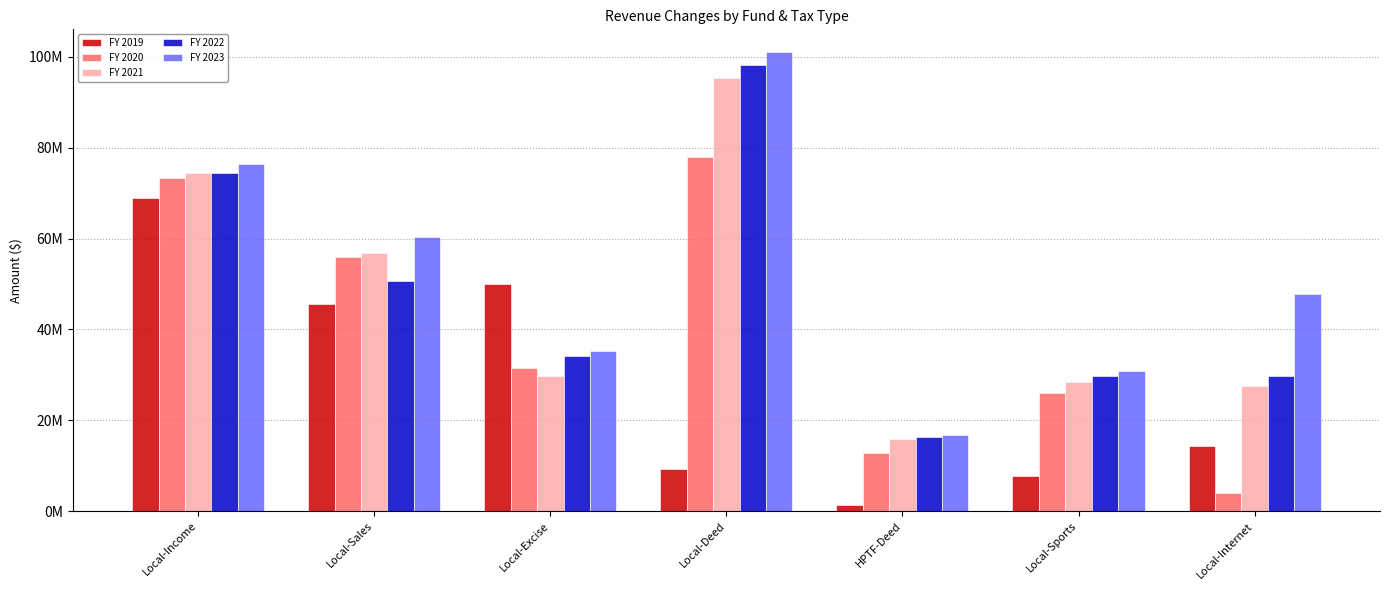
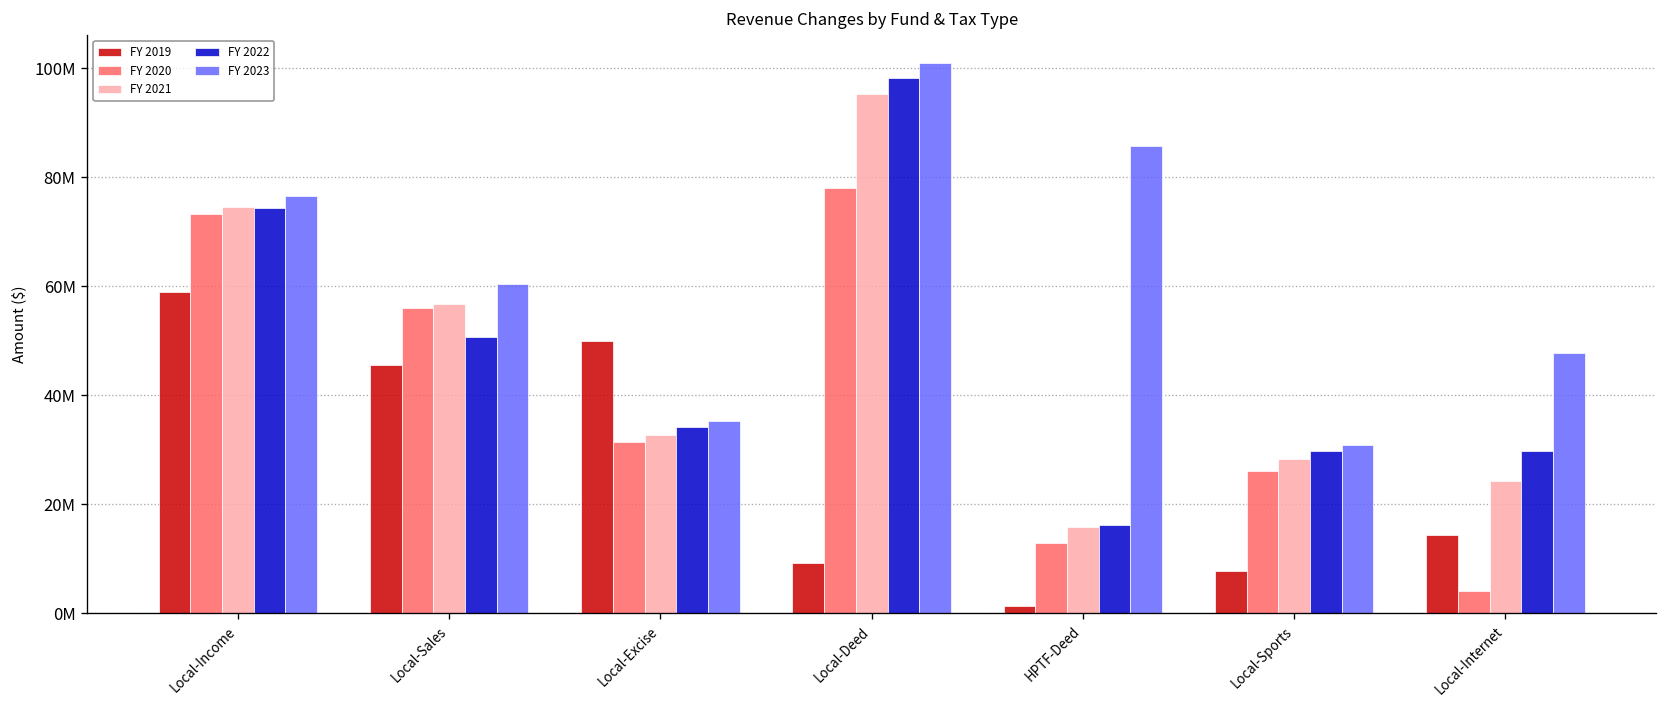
  {
    "FY 2019": {
-     "Local-Income": 69000000,
+     "Local-Income": 59000000,
      "Local-Sales": 46000000,
      "Local-Excise": 50000000,
      "Local-Deed": 9000000,
      "HPTF-Deed": 1000000,
      "Local-Sports": 8000000,
      "Local-Internet": 14000000
    },
    "FY 2020": {
      "Local-Income": 73000000,
      "Local-Sales": 56000000,
      "Local-Excise": 31000000,
      "Local-Deed": 78000000,
      "HPTF-Deed": 13000000,
      "Local-Sports": 26000000,
      "Local-Internet": 4000000
    },
    "FY 2021": {
      "Local-Income": 74000000,
      "Local-Sales": 57000000,
-     "Local-Excise": 30000000,
+     "Local-Excise": 33000000,
      "Local-Deed": 95000000,
      "HPTF-Deed": 16000000,
      "Local-Sports": 28000000,
-     "Local-Internet": 27000000
+     "Local-Internet": 24000000
    },
    "FY 2022": {
      "Local-Income": 74000000,
      "Local-Sales": 51000000,
      "Local-Excise": 34000000,
      "Local-Deed": 98000000,
      "HPTF-Deed": 16000000,
      "Local-Sports": 30000000,
      "Local-Internet": 30000000
    },
    "FY 2023": {
      "Local-Income": 76000000,
      "Local-Sales": 60000000,
      "Local-Excise": 35000000,
      "Local-Deed": 101000000,
-     "HPTF-Deed": 17000000,
+     "HPTF-Deed": 86000000,
      "Local-Sports": 31000000,
      "Local-Internet": 48000000
    }
  }
